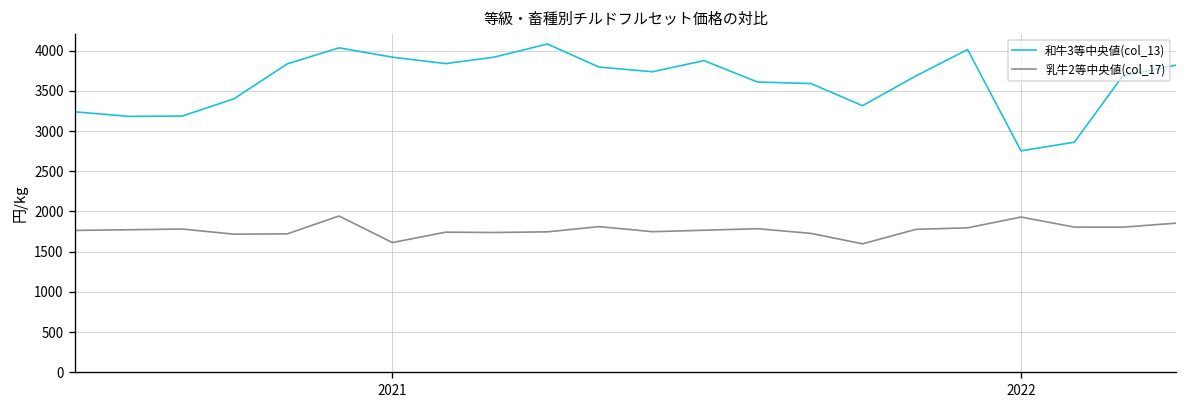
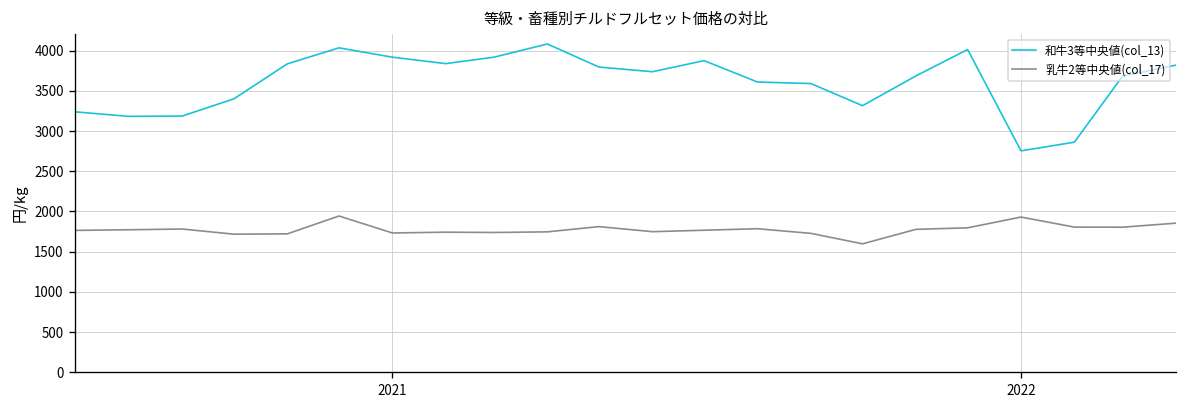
  {
    "和牛3等中央値(col_13)": {
      "2021": 3900,
      "2022": 2800
    },
    "乳牛2等中央値(col_17)": {
-     "2021": 1600,
+     "2021": 1700,
      "2022": 1900
    }
  }
